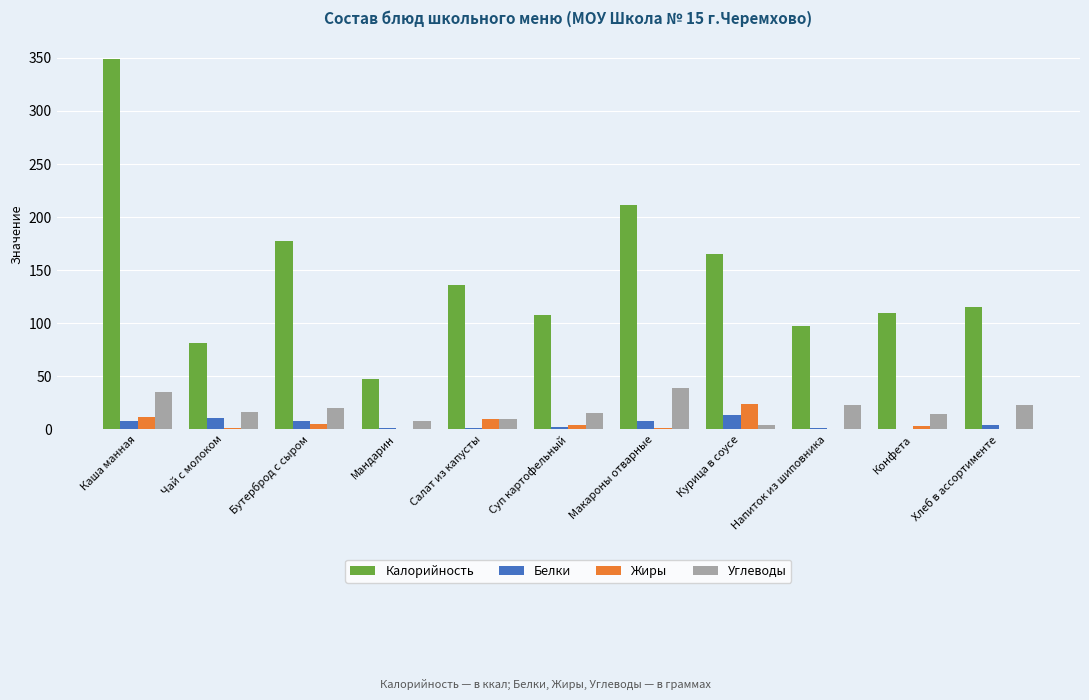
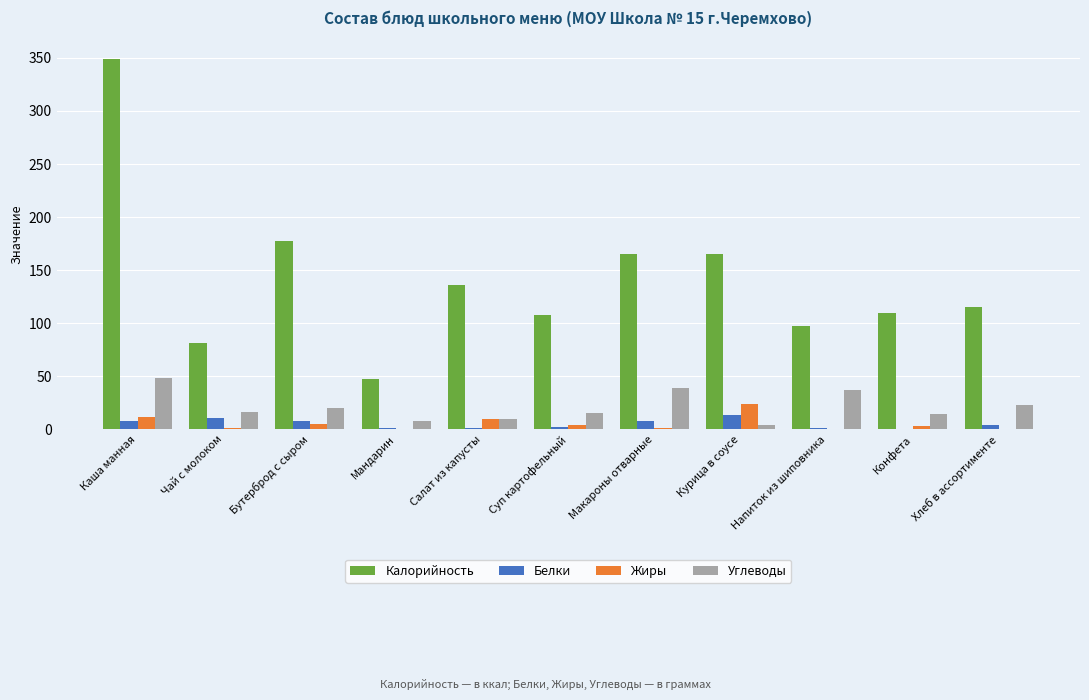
  {
    "Калорийность": {
      "Каша манная": 349,
      "Чай с молоком": 81,
      "Бутерброд с сыром": 177,
      "Мандарин": 47,
      "Салат из капусты": 136,
      "Суп картофельный": 108,
-     "Макароны отварные": 211,
+     "Макароны отварные": 166,
      "Курица в соусе": 165,
      "Напиток из шиповника": 97,
      "Конфета": 109,
      "Хлеб в ассортименте": 115
    },
    "Белки": {
      "Каша манная": 8,
      "Чай с молоком": 10,
      "Бутерброд с сыром": 7,
      "Макароны отварные": 8,
      "Курица в соусе": 14,
      "Хлеб в ассортименте": 4
    },
    "Жиры": {
      "Каша манная": 12,
      "Бутерброд с сыром": 5,
      "Салат из капусты": 10,
      "Суп картофельный": 4,
      "Курица в соусе": 24,
      "Конфета": 3
    },
    "Углеводы": {
-     "Каша манная": 36,
+     "Каша манная": 48,
      "Чай с молоком": 16,
      "Бутерброд с сыром": 20,
      "Мандарин": 8,
      "Салат из капусты": 10,
      "Суп картофельный": 15,
      "Макароны отварные": 39,
      "Курица в соусе": 4,
-     "Напиток из шиповника": 23,
+     "Напиток из шиповника": 37,
      "Конфета": 15,
      "Хлеб в ассортименте": 23
    }
  }
